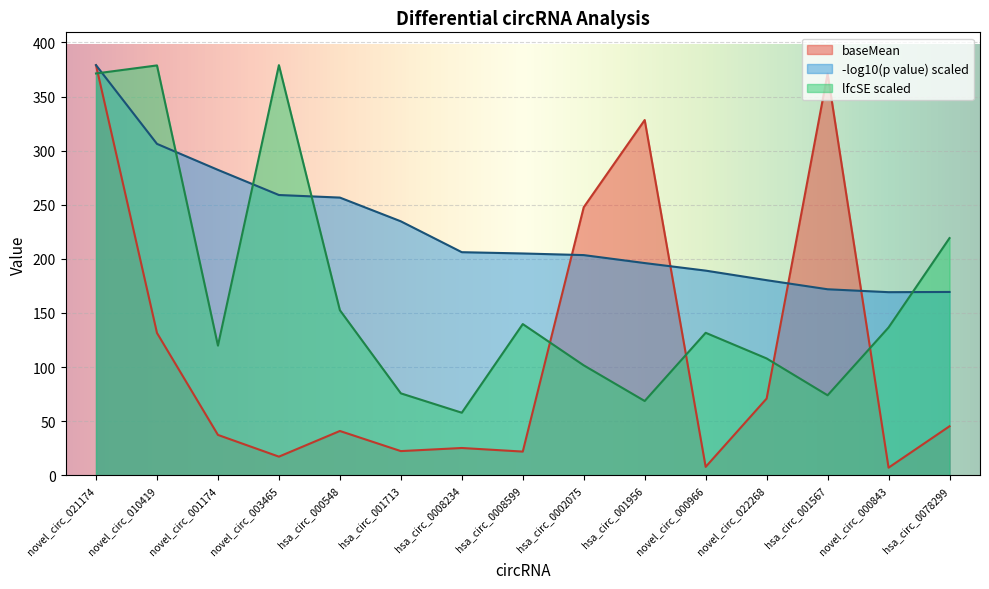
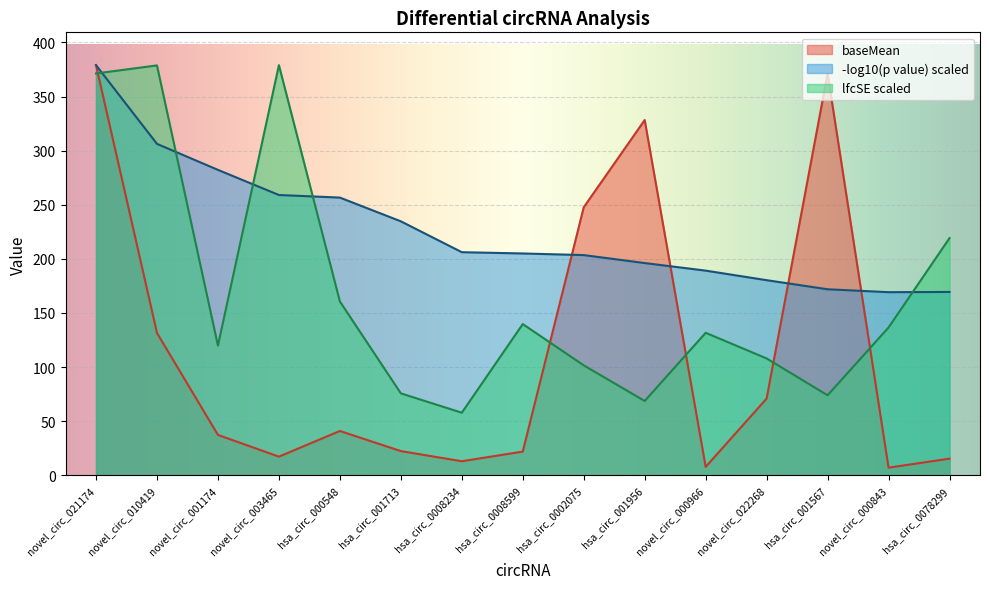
  {
    "baseMean": {
      "novel_circ_010419": 132,
      "novel_circ_001174": 37,
      "novel_circ_003465": 17,
      "hsa_circ_000548": 41,
      "hsa_circ_001713": 22,
-     "hsa_circ_0008234": 25,
+     "hsa_circ_0008234": 13,
      "hsa_circ_0008599": 22,
      "hsa_circ_0002075": 248,
      "hsa_circ_001956": 328,
      "novel_circ_000966": 8,
      "novel_circ_022268": 71,
      "novel_circ_000843": 7,
-     "hsa_circ_0078299": 45
+     "hsa_circ_0078299": 15
    },
    "-log10(p value) scaled": {
      "novel_circ_010419": 306,
      "novel_circ_001174": 282,
      "novel_circ_003465": 259,
      "hsa_circ_000548": 257,
      "hsa_circ_001713": 235,
      "hsa_circ_0008234": 206,
      "hsa_circ_0008599": 205,
      "hsa_circ_0002075": 204,
      "hsa_circ_001956": 196,
      "novel_circ_000966": 189,
      "novel_circ_022268": 180,
      "hsa_circ_001567": 172,
      "novel_circ_000843": 169,
      "hsa_circ_0078299": 169
    },
    "lfcSE scaled": {
      "novel_circ_021174": 371,
      "novel_circ_010419": 379,
      "novel_circ_001174": 120,
      "novel_circ_003465": 379,
-     "hsa_circ_000548": 153,
+     "hsa_circ_000548": 161,
      "hsa_circ_001713": 76,
      "hsa_circ_0008234": 58,
      "hsa_circ_0008599": 140,
      "hsa_circ_0002075": 102,
      "hsa_circ_001956": 69,
      "novel_circ_000966": 132,
      "novel_circ_022268": 108,
      "hsa_circ_001567": 74,
      "novel_circ_000843": 137,
      "hsa_circ_0078299": 219
    }
  }
